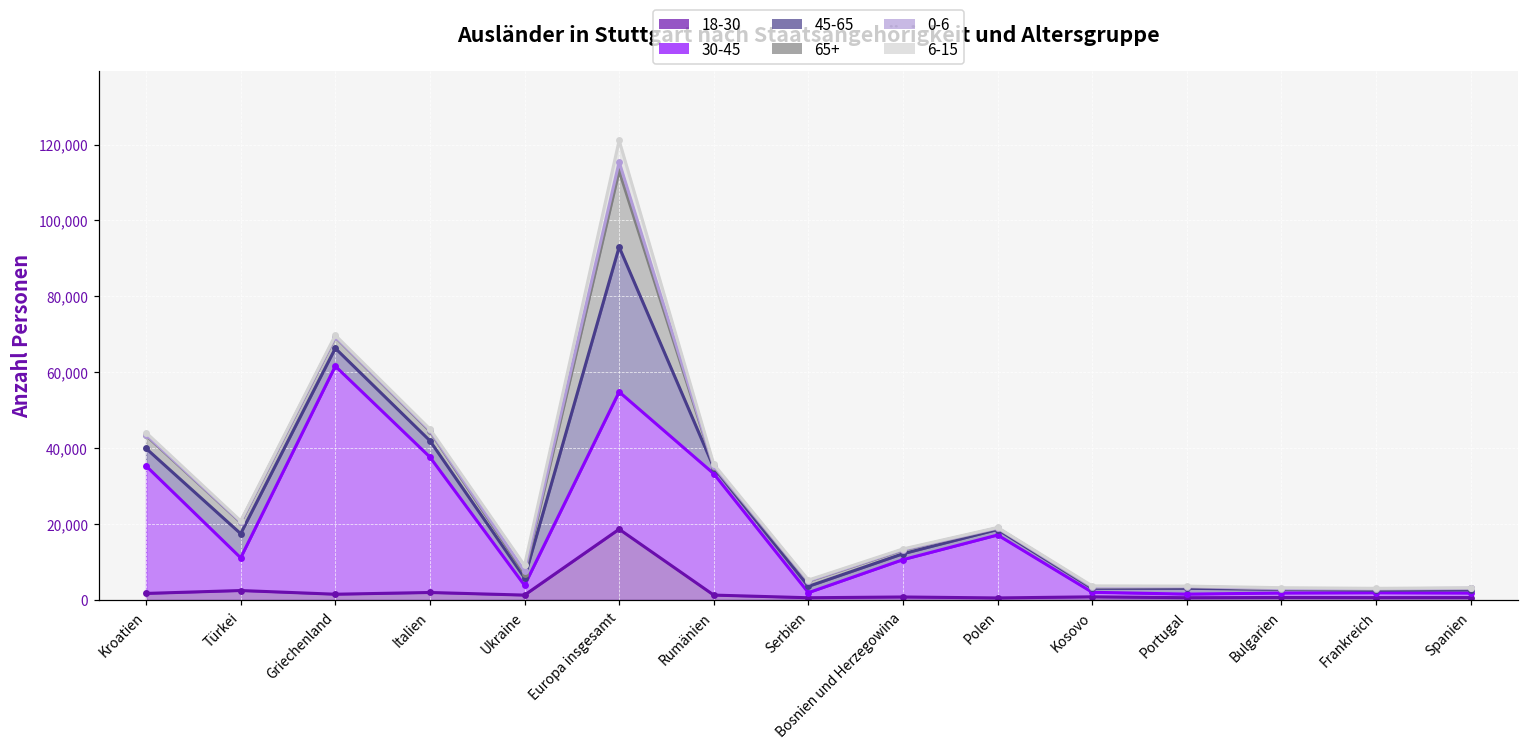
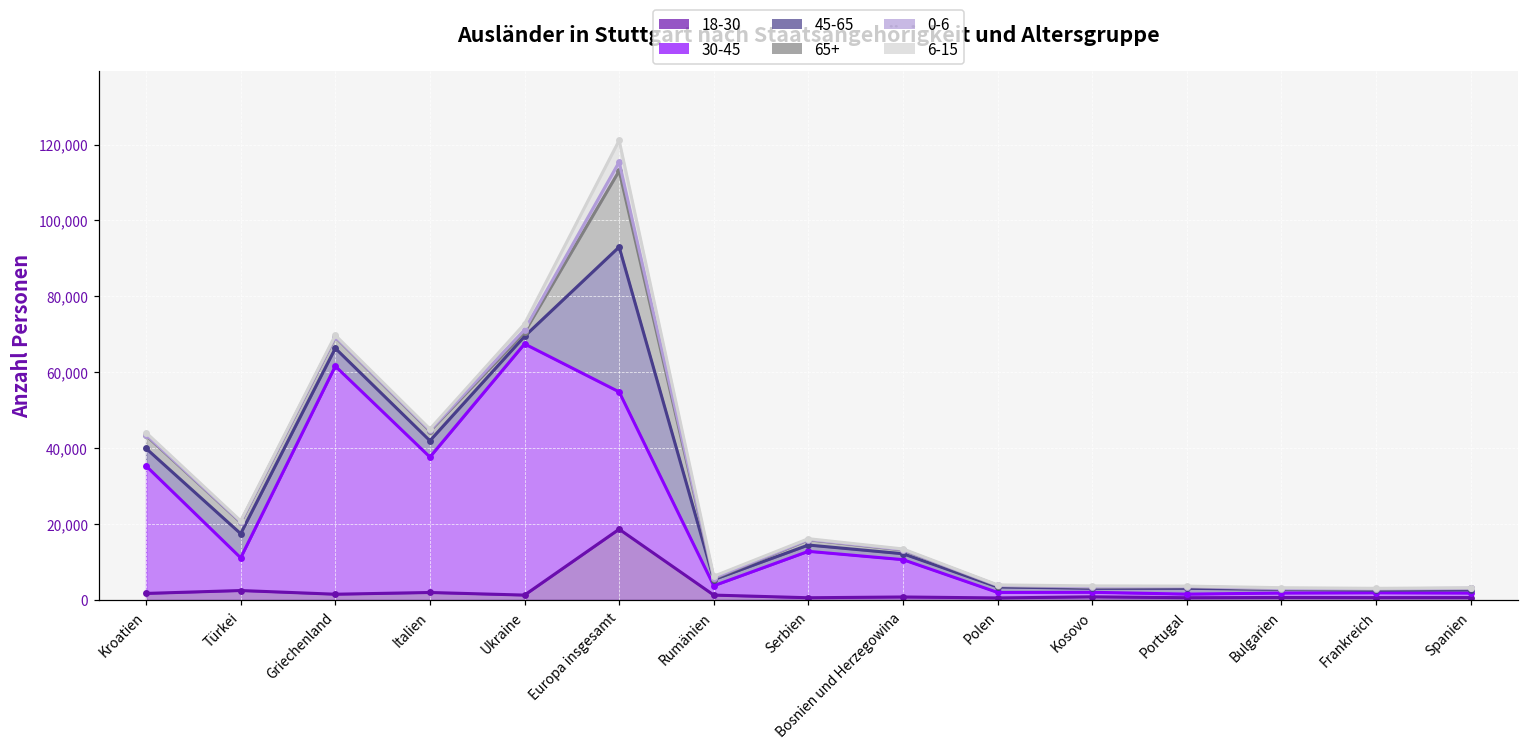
  {
    "30-45": {
      "Kroatien": "34,000",
      "Türkei": "9,000",
      "Griechenland": "60,000",
      "Italien": "36,000",
-     "Ukraine": "3,000",
+     "Ukraine": "66,000",
      "Europa insgesamt": "36,000",
-     "Rumänien": "32,000",
-     "Serbien": "1,000",
+     "Rumänien": "2,000",
+     "Serbien": "12,000",
      "Bosnien und Herzegowina": "10,000",
-     "Polen": "17,000",
+     "Polen": "1,000",
      "Kosovo": "1,000",
      "Portugal": "1,000",
      "Bulgarien": "1,000",
      "Spanien": "1,000"
    }
  }
